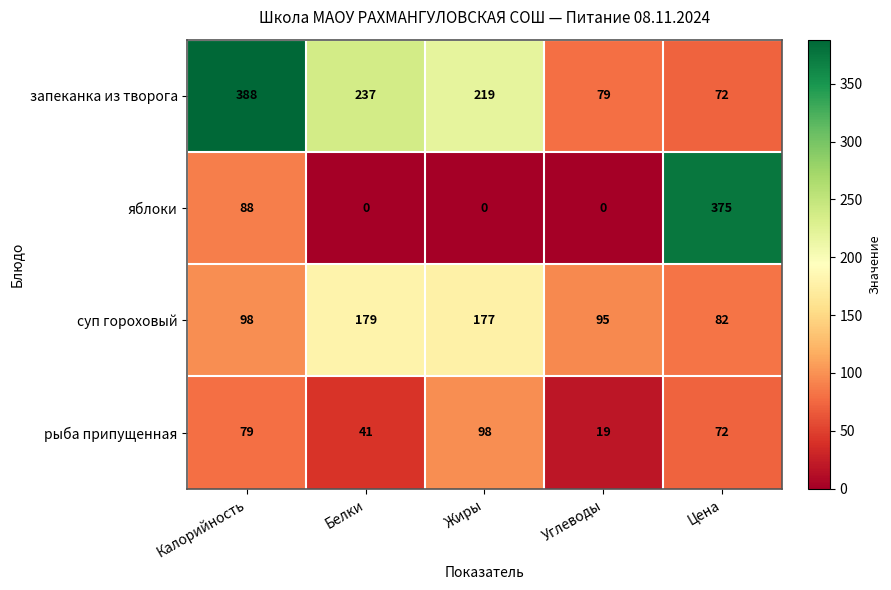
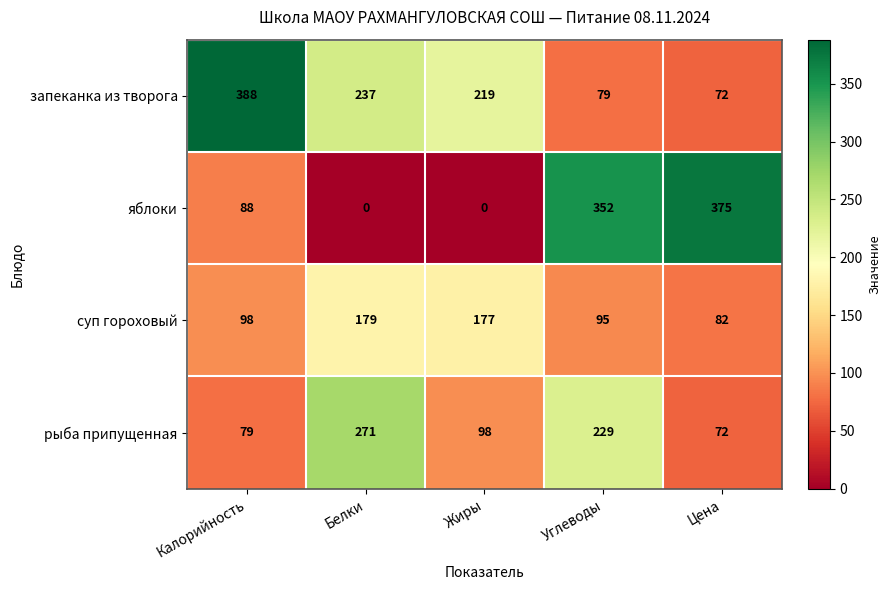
  {
    "запеканка из творога": {
      "Калорийность": 388,
      "Белки": 237,
      "Жиры": 219,
      "Углеводы": 79,
      "Цена": 72
    },
    "яблоки": {
      "Калорийность": 88,
      "Белки": 0,
      "Жиры": 0,
-     "Углеводы": 0,
+     "Углеводы": 352,
      "Цена": 375
    },
    "суп гороховый": {
      "Калорийность": 98,
      "Белки": 179,
      "Жиры": 177,
      "Углеводы": 95,
      "Цена": 82
    },
    "рыба припущенная": {
      "Калорийность": 79,
-     "Белки": 41,
+     "Белки": 271,
      "Жиры": 98,
-     "Углеводы": 19,
+     "Углеводы": 229,
      "Цена": 72
    }
  }
